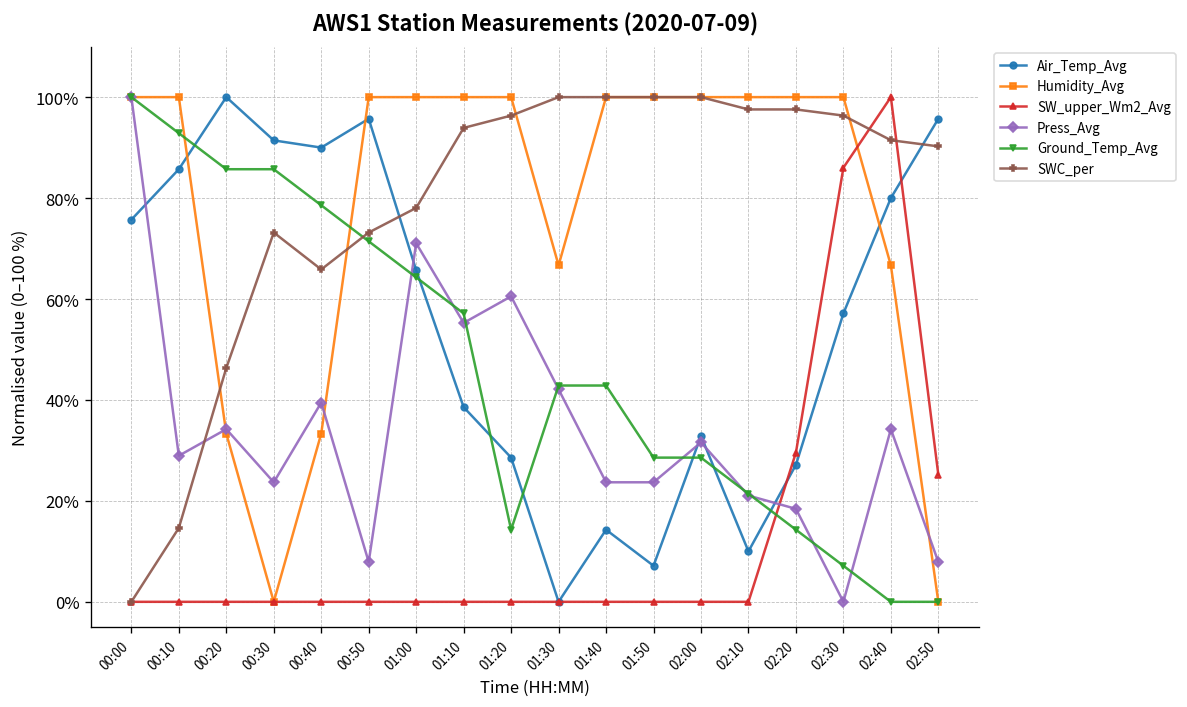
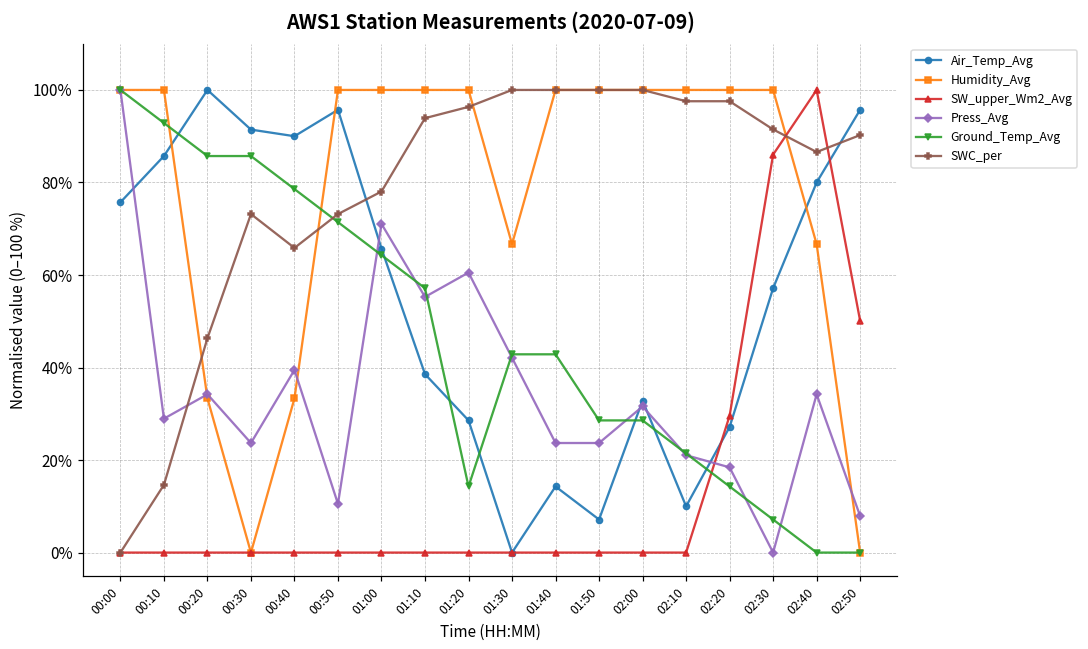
  {
    "Air_Temp_Avg": {
      "00:00": "76%",
      "00:10": "86%",
      "00:20": "100%",
      "00:30": "91%",
      "00:40": "90%",
      "00:50": "96%",
      "01:00": "66%",
      "01:10": "39%",
      "01:20": "29%",
      "01:40": "14%",
      "01:50": "7%",
      "02:00": "33%",
      "02:10": "10%",
      "02:20": "27%",
      "02:30": "57%",
      "02:40": "80%",
      "02:50": "96%"
    },
    "Humidity_Avg": {
      "00:10": "100%",
      "00:20": "33%",
      "00:40": "33%",
      "00:50": "100%",
      "01:00": "100%",
      "01:10": "100%",
      "01:20": "100%",
      "01:30": "67%",
      "02:10": "100%",
      "02:20": "100%",
      "02:30": "100%",
      "02:40": "67%"
    },
    "SW_upper_Wm2_Avg": {
      "00:10": "0%",
      "00:20": "0%",
      "00:40": "0%",
      "00:50": "0%",
      "01:00": "0%",
      "01:10": "0%",
      "01:20": "0%",
      "01:40": "0%",
      "01:50": "0%",
      "02:00": "0%",
      "02:10": "0%",
      "02:20": "30%",
      "02:30": "86%",
      "02:40": "100%",
-     "02:50": "25%"
+     "02:50": "50%"
    },
    "Press_Avg": {
      "00:10": "29%",
      "00:20": "34%",
      "00:30": "24%",
      "00:40": "39%",
-     "00:50": "8%",
+     "00:50": "11%",
      "01:00": "71%",
      "01:10": "55%",
      "01:20": "61%",
      "01:30": "42%",
      "01:40": "24%",
      "01:50": "24%",
      "02:00": "32%",
      "02:20": "18%",
      "02:30": "0%",
      "02:40": "34%",
      "02:50": "8%"
    },
    "Ground_Temp_Avg": {
      "00:10": "93%",
      "00:20": "86%",
      "00:30": "86%",
      "00:40": "79%",
      "00:50": "71%",
      "01:00": "64%",
      "01:10": "57%",
      "01:20": "14%",
      "01:30": "43%",
      "01:40": "43%",
      "01:50": "29%",
      "02:00": "29%",
      "02:20": "14%",
      "02:30": "7%",
      "02:40": "0%"
    },
    "SWC_per": {
      "00:10": "15%",
      "00:20": "46%",
      "00:30": "73%",
      "00:40": "66%",
      "00:50": "73%",
      "01:00": "78%",
      "01:10": "94%",
      "01:20": "96%",
      "01:30": "100%",
      "02:10": "98%",
      "02:20": "98%",
-     "02:30": "96%",
-     "02:40": "91%",
+     "02:30": "91%",
+     "02:40": "87%",
      "02:50": "90%"
    }
  }
